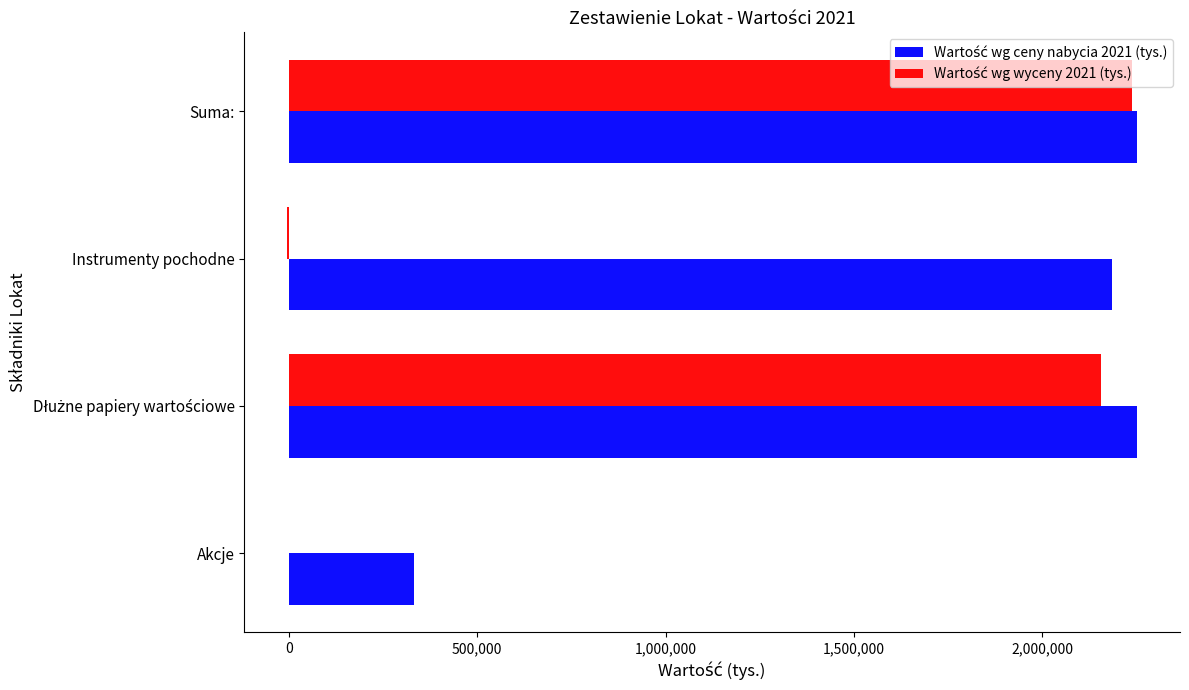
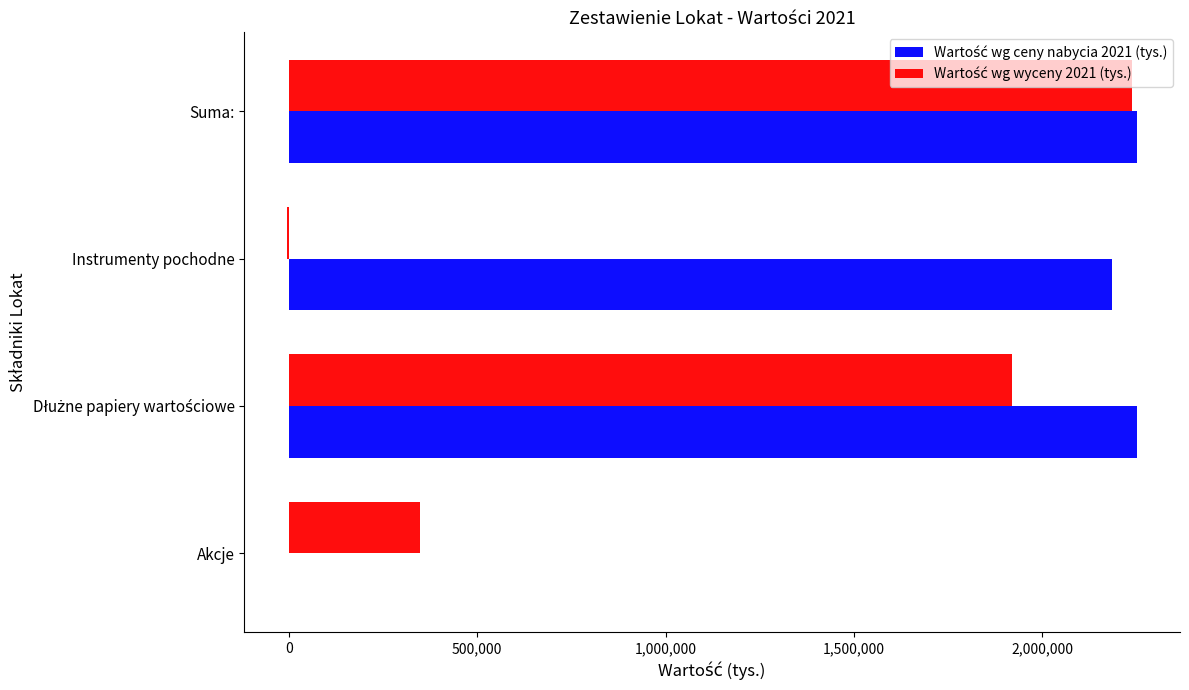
  {
    "Wartość wg ceny nabycia 2021 (tys.)": {
      "Suma:": "2,250,000",
      "Instrumenty pochodne": "2,190,000",
      "Dłużne papiery wartościowe": "2,250,000",
-     "Akcje": "330,000"
+     "Akcje": "0"
    },
    "Wartość wg wyceny 2021 (tys.)": {
-     "Dłużne papiery wartościowe": "2,160,000",
-     "Akcje": "0"
+     "Dłużne papiery wartościowe": "1,920,000",
+     "Akcje": "350,000"
    }
  }
